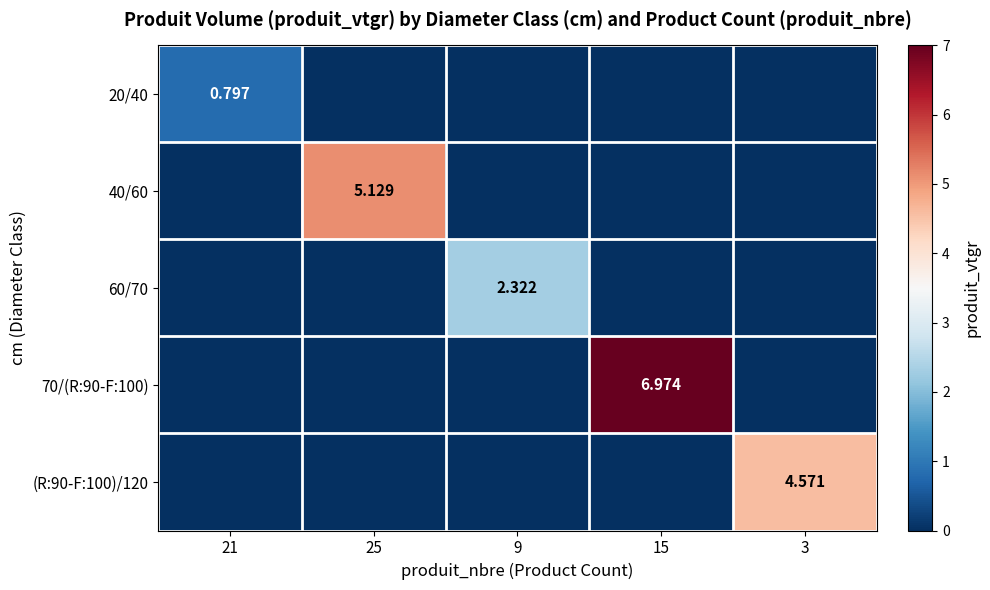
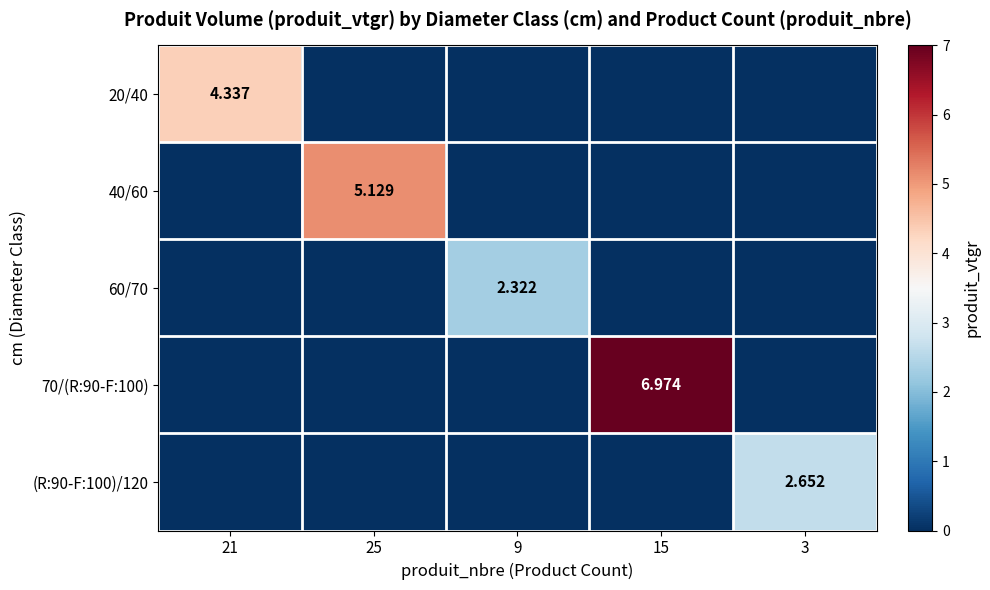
  {
    "20/40": {
-     "21": 0.797
+     "21": 4.337
    },
    "40/60": {
      "25": 5.129
    },
    "60/70": {
      "9": 2.322
    },
    "70/(R:90-F:100)": {
      "15": 6.974
    },
    "(R:90-F:100)/120": {
-     "3": 4.571
+     "3": 2.652
    }
  }
